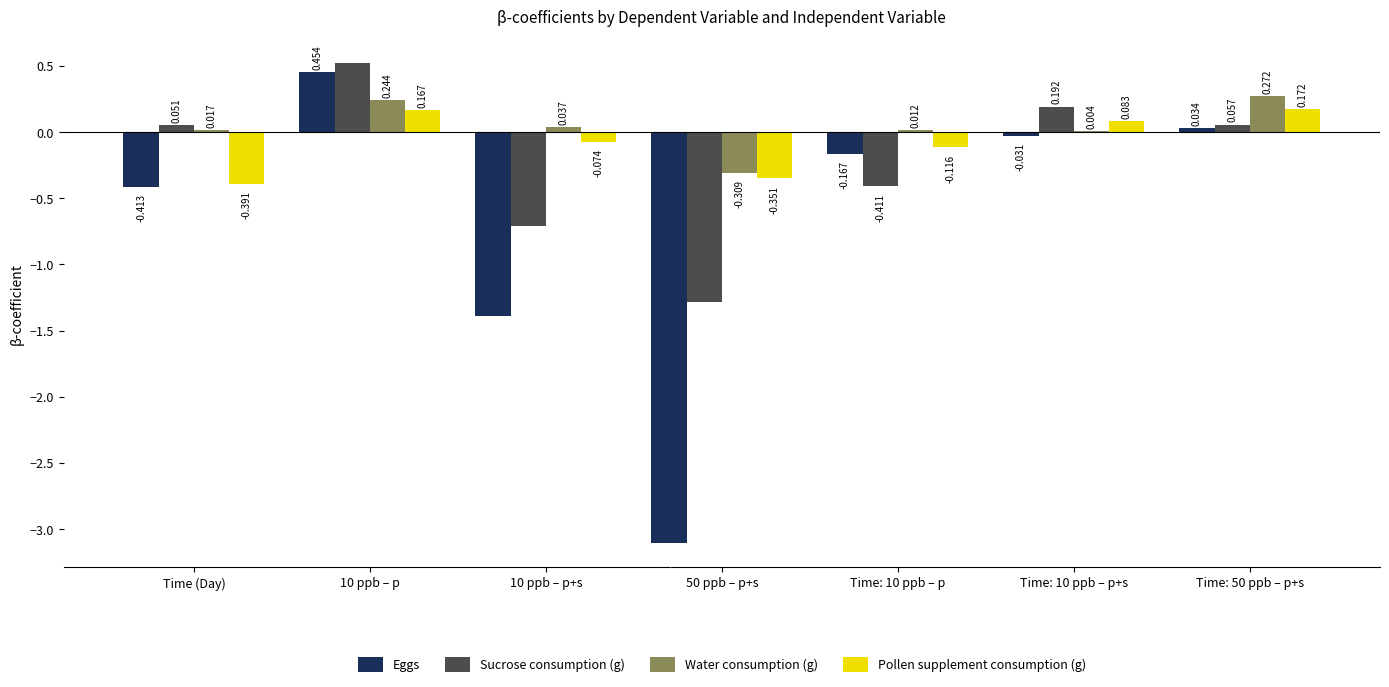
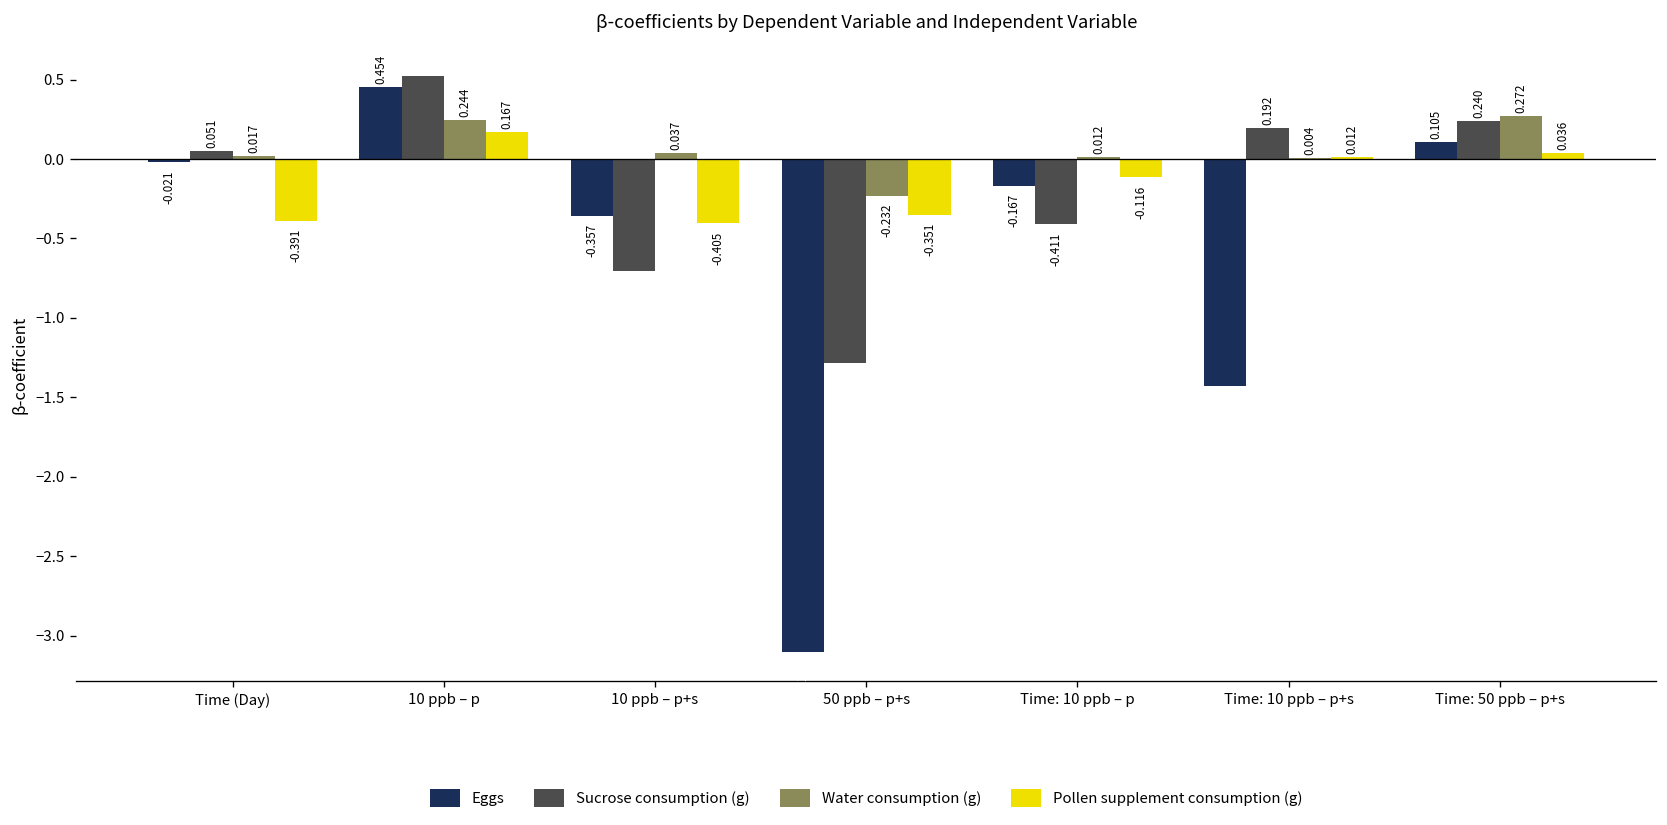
  {
    "Eggs": {
-     "Time (Day)": -0.413,
+     "Time (Day)": -0.021,
      "10 ppb – p": 0.454,
-     "10 ppb – p+s": -1.39,
+     "10 ppb – p+s": -0.36,
      "Time: 10 ppb – p": -0.167,
-     "Time: 10 ppb – p+s": -0.03,
-     "Time: 50 ppb – p+s": 0.034
+     "Time: 10 ppb – p+s": -1.43,
+     "Time: 50 ppb – p+s": 0.105
    },
    "Sucrose consumption (g)": {
      "Time (Day)": 0.051,
      "Time: 10 ppb – p": -0.411,
      "Time: 10 ppb – p+s": 0.192,
-     "Time: 50 ppb – p+s": 0.057
+     "Time: 50 ppb – p+s": 0.240
    },
    "Water consumption (g)": {
      "Time (Day)": 0.017,
      "10 ppb – p": 0.244,
      "10 ppb – p+s": 0.037,
-     "50 ppb – p+s": -0.309,
+     "50 ppb – p+s": -0.232,
      "Time: 10 ppb – p": 0.012,
      "Time: 10 ppb – p+s": 0.004,
      "Time: 50 ppb – p+s": 0.272
    },
    "Pollen supplement consumption (g)": {
      "Time (Day)": -0.391,
      "10 ppb – p": 0.167,
-     "10 ppb – p+s": -0.074,
+     "10 ppb – p+s": -0.405,
      "50 ppb – p+s": -0.351,
      "Time: 10 ppb – p": -0.116,
-     "Time: 10 ppb – p+s": 0.083,
-     "Time: 50 ppb – p+s": 0.172
+     "Time: 10 ppb – p+s": 0.012,
+     "Time: 50 ppb – p+s": 0.036
    }
  }
